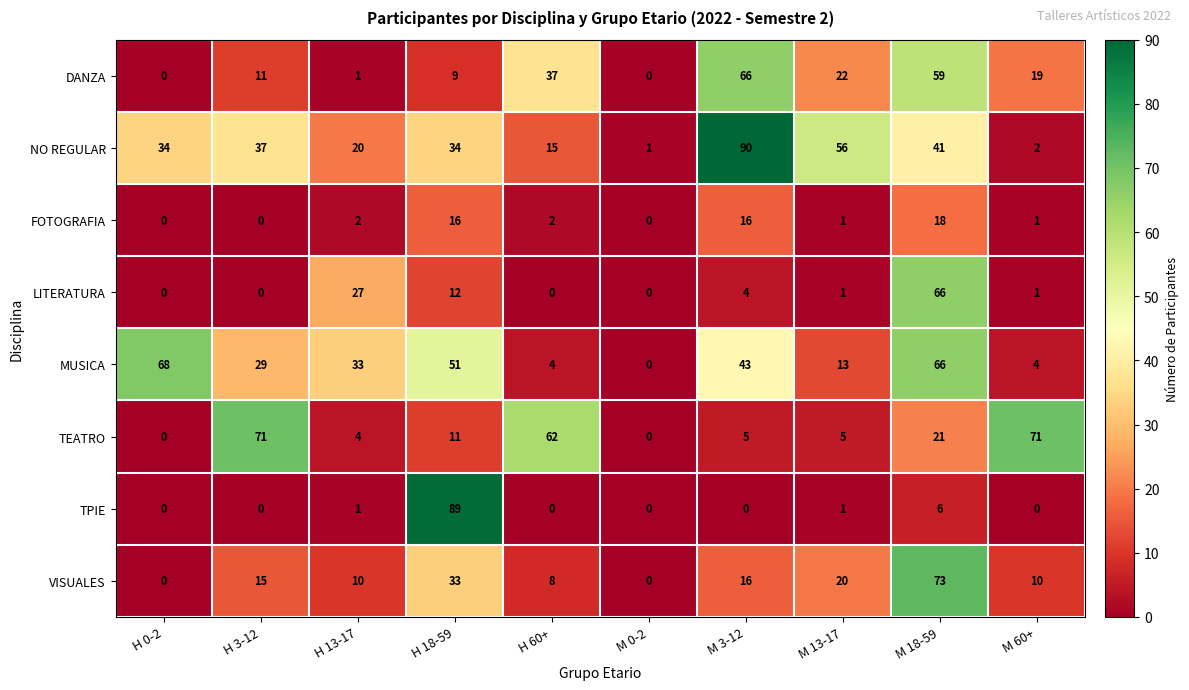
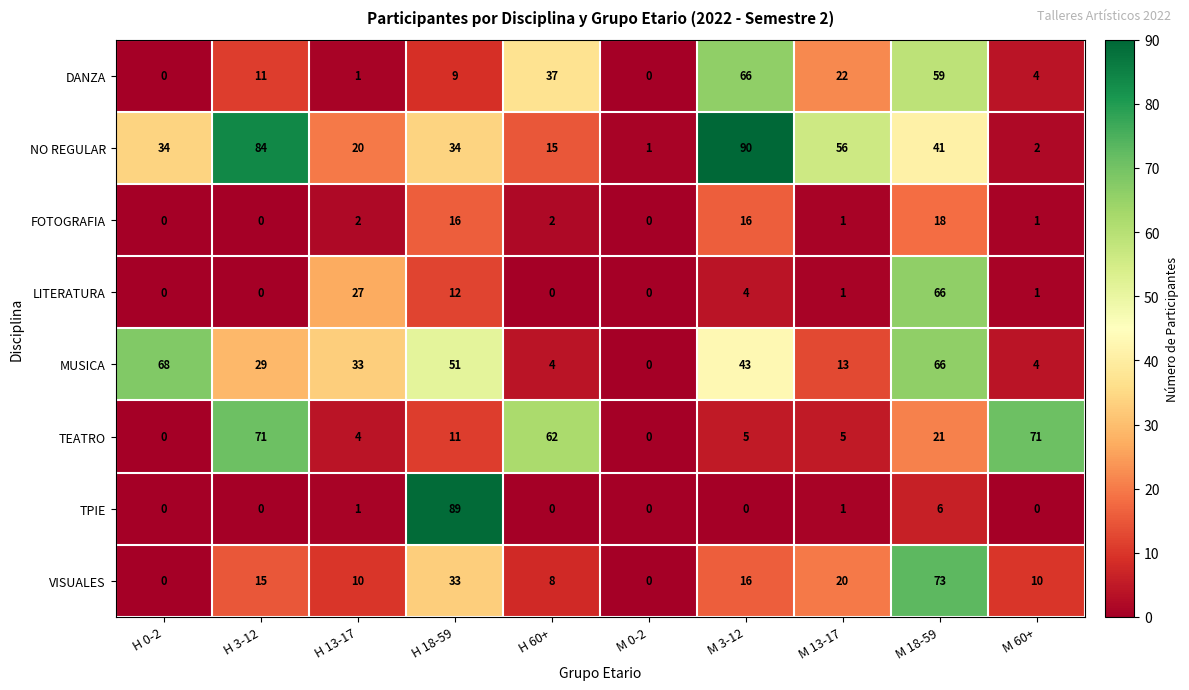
  {
    "DANZA": {
      "H 0-2": 0,
      "H 3-12": 11,
      "H 13-17": 1,
      "H 18-59": 9,
      "H 60+": 37,
      "M 0-2": 0,
      "M 3-12": 66,
      "M 13-17": 22,
      "M 18-59": 59,
-     "M 60+": 19
+     "M 60+": 4
    },
    "NO REGULAR": {
      "H 0-2": 34,
-     "H 3-12": 37,
+     "H 3-12": 84,
      "H 13-17": 20,
      "H 18-59": 34,
      "H 60+": 15,
      "M 0-2": 1,
      "M 3-12": 90,
      "M 13-17": 56,
      "M 18-59": 41,
      "M 60+": 2
    },
    "FOTOGRAFIA": {
      "H 0-2": 0,
      "H 3-12": 0,
      "H 13-17": 2,
      "H 18-59": 16,
      "H 60+": 2,
      "M 0-2": 0,
      "M 3-12": 16,
      "M 13-17": 1,
      "M 18-59": 18,
      "M 60+": 1
    },
    "LITERATURA": {
      "H 0-2": 0,
      "H 3-12": 0,
      "H 13-17": 27,
      "H 18-59": 12,
      "H 60+": 0,
      "M 0-2": 0,
      "M 3-12": 4,
      "M 13-17": 1,
      "M 18-59": 66,
      "M 60+": 1
    },
    "MUSICA": {
      "H 0-2": 68,
      "H 3-12": 29,
      "H 13-17": 33,
      "H 18-59": 51,
      "H 60+": 4,
      "M 0-2": 0,
      "M 3-12": 43,
      "M 13-17": 13,
      "M 18-59": 66,
      "M 60+": 4
    },
    "TEATRO": {
      "H 0-2": 0,
      "H 3-12": 71,
      "H 13-17": 4,
      "H 18-59": 11,
      "H 60+": 62,
      "M 0-2": 0,
      "M 3-12": 5,
      "M 13-17": 5,
      "M 18-59": 21,
      "M 60+": 71
    },
    "TPIE": {
      "H 0-2": 0,
      "H 3-12": 0,
      "H 13-17": 1,
      "H 18-59": 89,
      "H 60+": 0,
      "M 0-2": 0,
      "M 3-12": 0,
      "M 13-17": 1,
      "M 18-59": 6,
      "M 60+": 0
    },
    "VISUALES": {
      "H 0-2": 0,
      "H 3-12": 15,
      "H 13-17": 10,
      "H 18-59": 33,
      "H 60+": 8,
      "M 0-2": 0,
      "M 3-12": 16,
      "M 13-17": 20,
      "M 18-59": 73,
      "M 60+": 10
    }
  }
